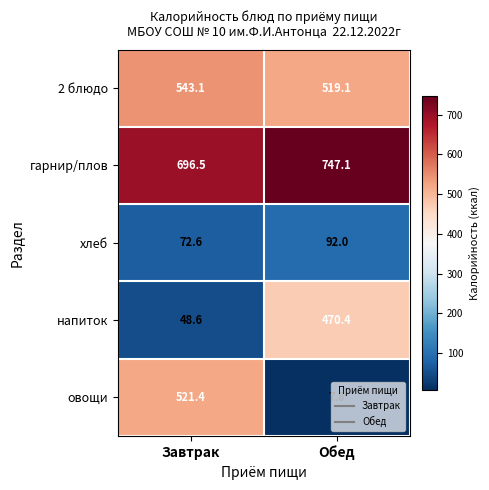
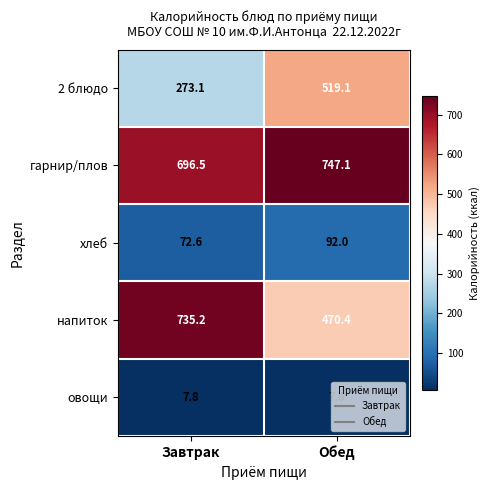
  {
    "2 блюдо": {
-     "Завтрак": 543.1,
+     "Завтрак": 273.1,
      "Обед": 519.1
    },
    "гарнир/плов": {
      "Завтрак": 696.5,
      "Обед": 747.1
    },
    "хлеб": {
      "Завтрак": 72.6,
      "Обед": 92.0
    },
    "напиток": {
-     "Завтрак": 48.6,
+     "Завтрак": 735.2,
      "Обед": 470.4
    },
    "овощи": {
-     "Завтрак": 521.4
+     "Завтрак": 7.8
    }
  }
